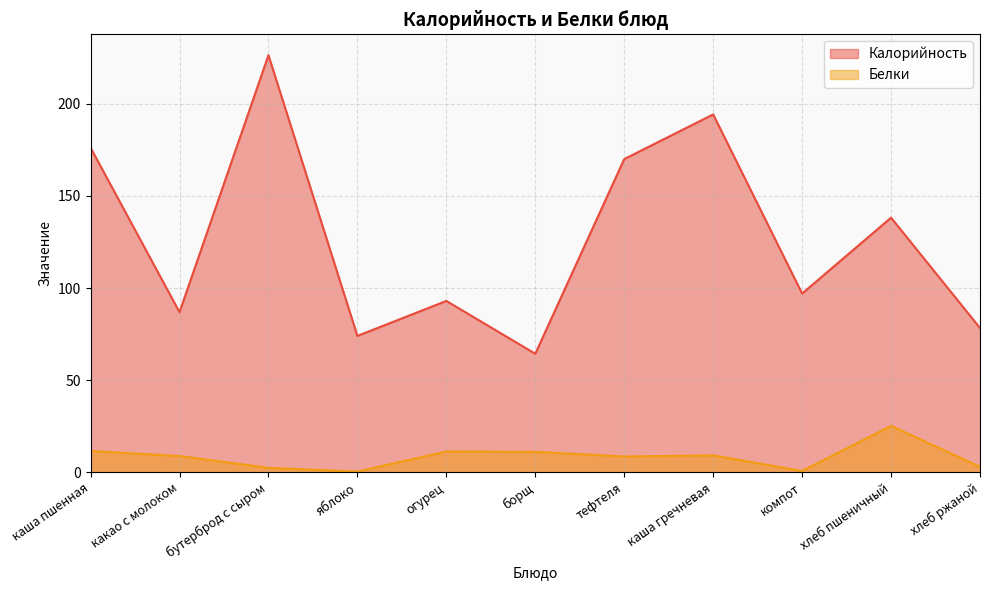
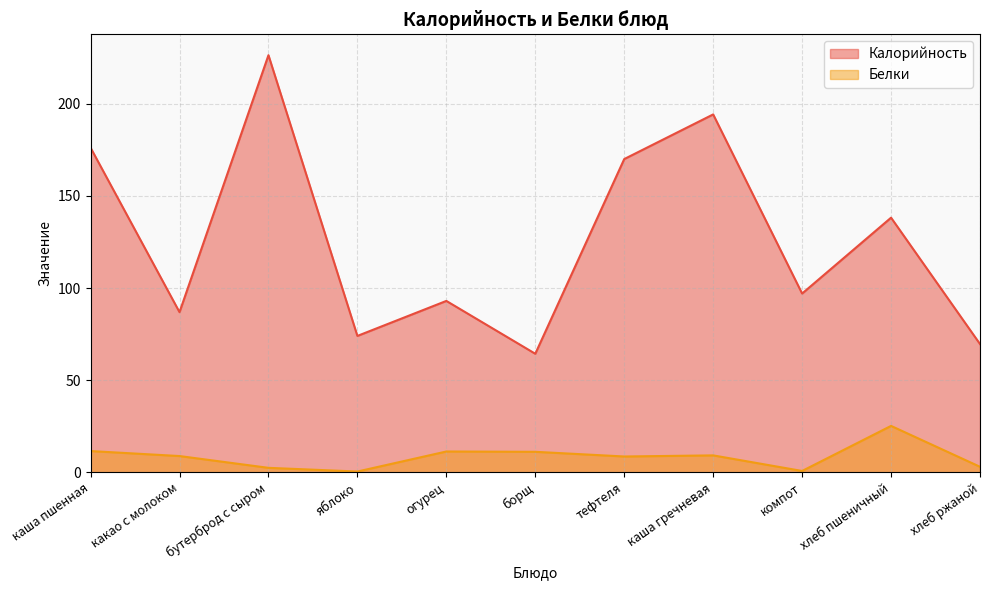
  {
    "Калорийность": {
      "каша пшенная": 176,
      "какао с молоком": 87,
      "бутерброд с сыром": 226,
      "яблоко": 74,
      "огурец": 93,
      "борщ": 64,
      "тефтеля": 170,
      "каша гречневая": 194,
      "компот": 97,
      "хлеб пшеничный": 138,
-     "хлеб ржаной": 78
+     "хлеб ржаной": 70
    },
    "Белки": {
      "каша пшенная": 12,
      "какао с молоком": 9,
      "бутерброд с сыром": 2,
      "яблоко": 0,
      "огурец": 11,
      "борщ": 11,
      "тефтеля": 9,
      "каша гречневая": 9,
      "компот": 1,
      "хлеб пшеничный": 25,
      "хлеб ржаной": 3
    }
  }
